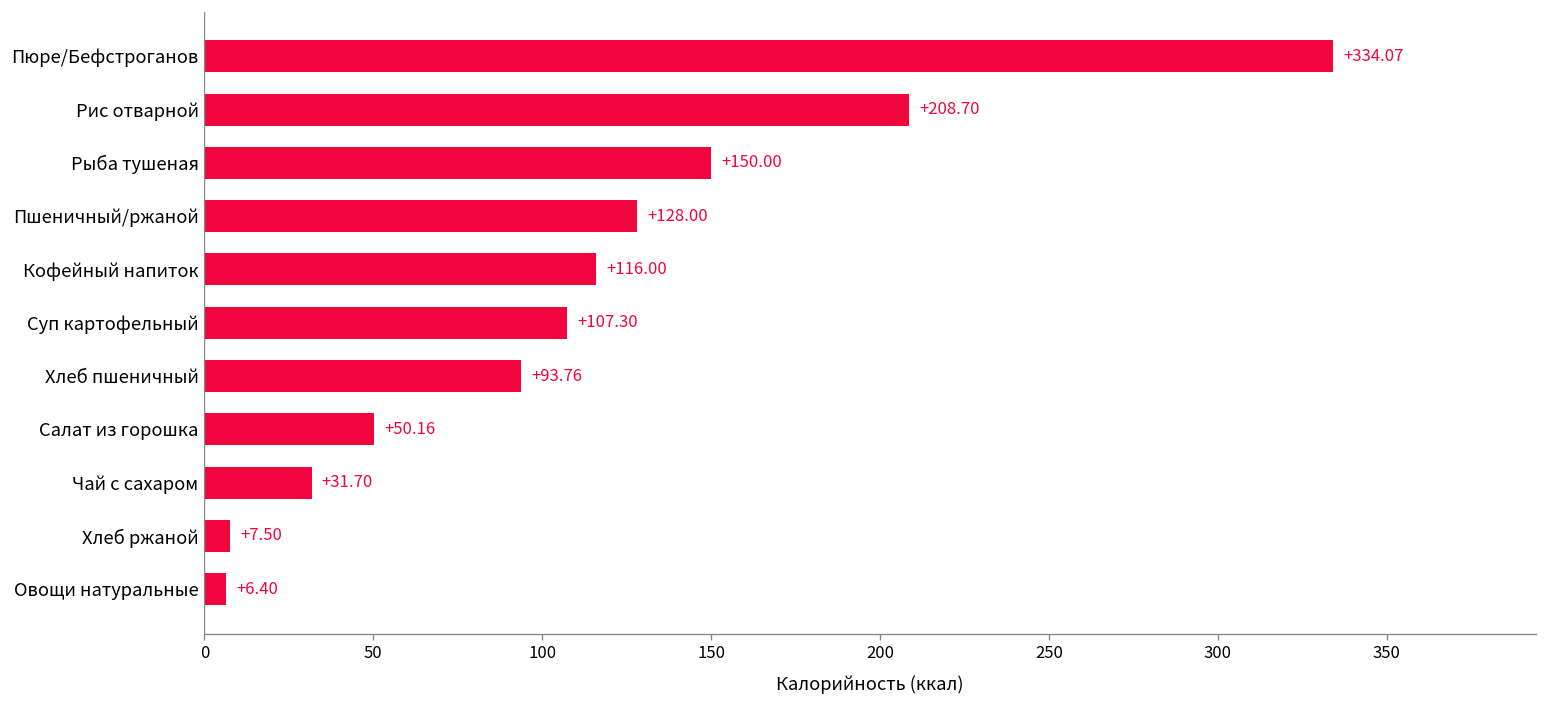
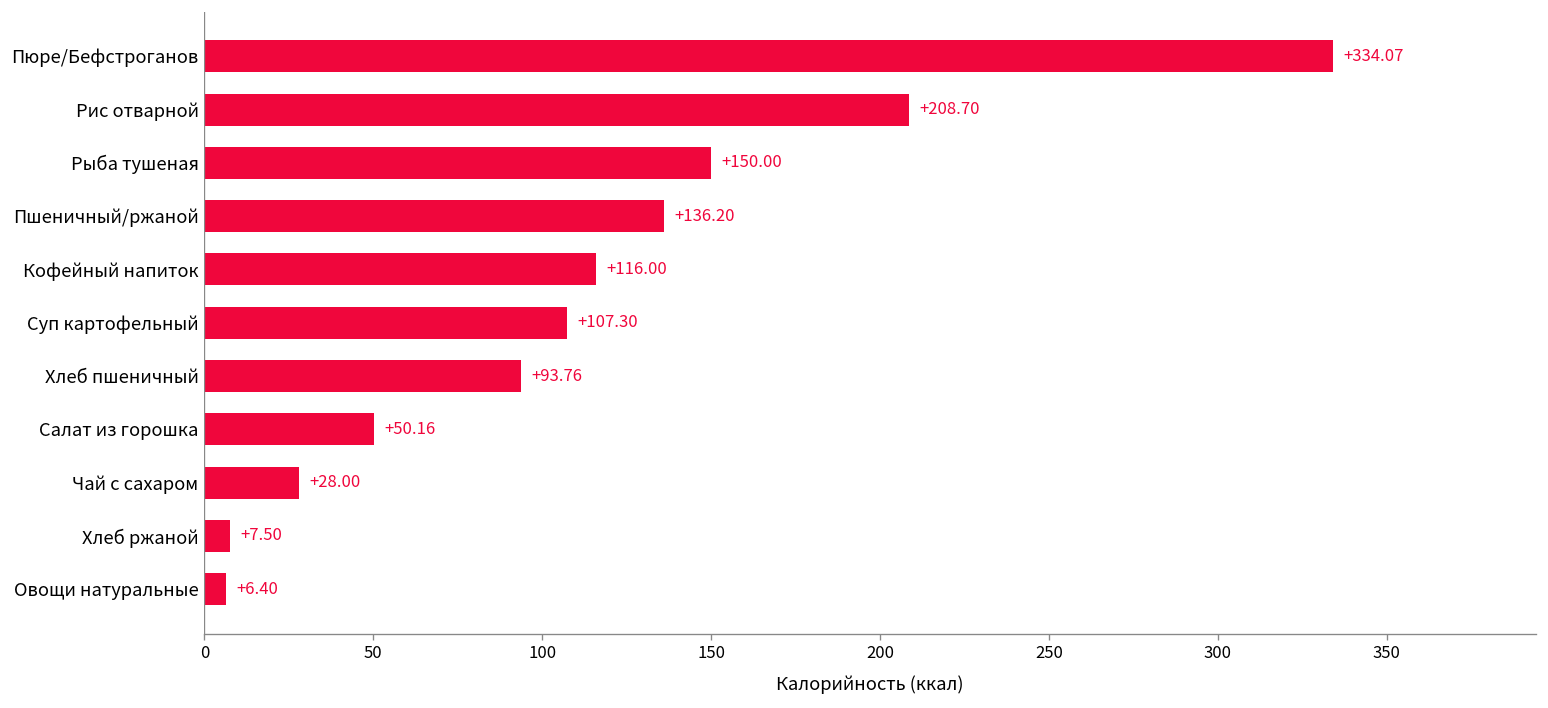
  {
    "Пюре/Бефстроганов": "+334.07",
    "Рис отварной": "+208.70",
    "Рыба тушеная": "+150.00",
-   "Пшеничный/ржаной": "+128.00",
+   "Пшеничный/ржаной": "+136.20",
    "Кофейный напиток": "+116.00",
    "Суп картофельный": "+107.30",
    "Хлеб пшеничный": "+93.76",
    "Салат из горошка": "+50.16",
-   "Чай с сахаром": "+31.70",
+   "Чай с сахаром": "+28.00",
    "Хлеб ржаной": "+7.50",
    "Овощи натуральные": "+6.40"
  }
